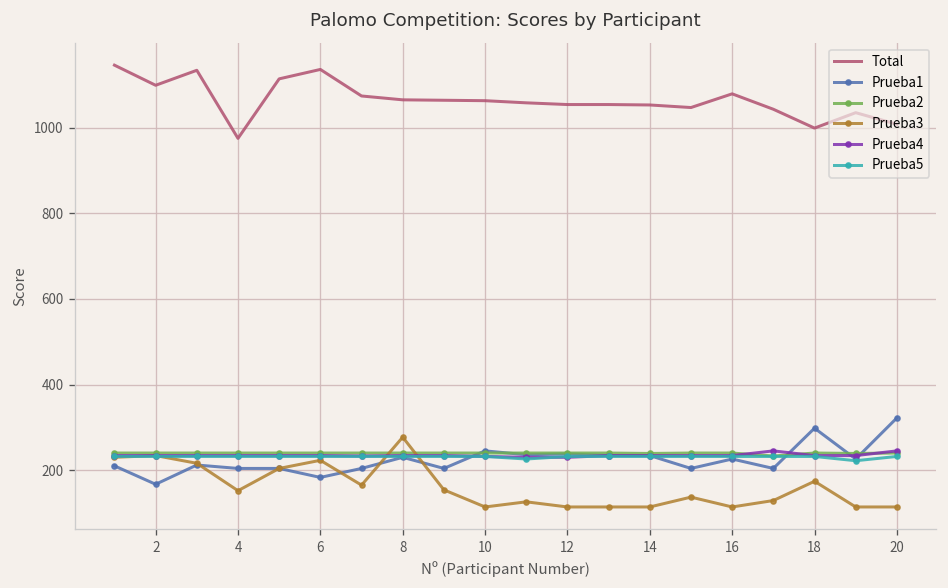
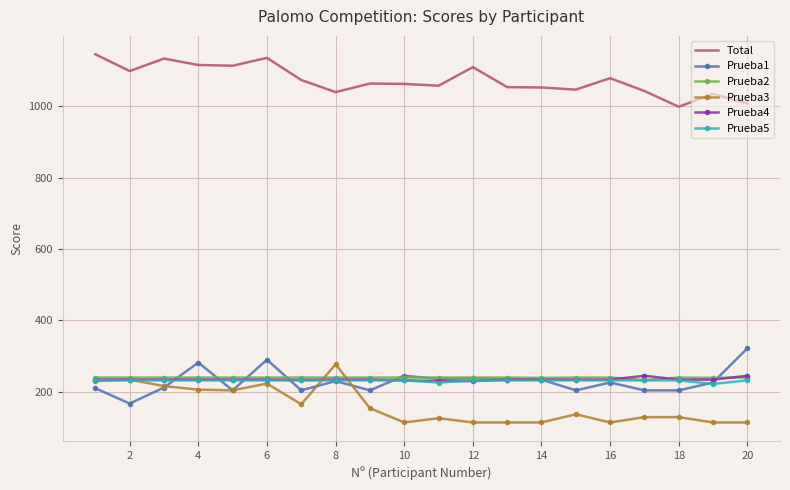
  {
    "Total": {
      "2": 1100,
-     "4": 980,
+     "4": 1120,
      "6": 1140,
-     "8": 1070,
+     "8": 1040,
      "10": 1060,
-     "12": 1050,
+     "12": 1110,
      "14": 1050,
      "16": 1080,
      "18": 1000
    },
    "Prueba1": {
      "2": 170,
-     "4": 200,
-     "6": 180,
-     "18": 300,
+     "4": 280,
+     "6": 290,
+     "18": 200,
      "20": 320
    },
    "Prueba3": {
-     "4": 150,
+     "4": 210,
      "6": 220,
      "8": 280,
      "10": 110,
      "12": 110,
      "14": 110,
      "16": 110,
-     "18": 170,
+     "18": 130,
      "20": 110
    },
    "Prueba5": {
      "20": 230
    }
  }
